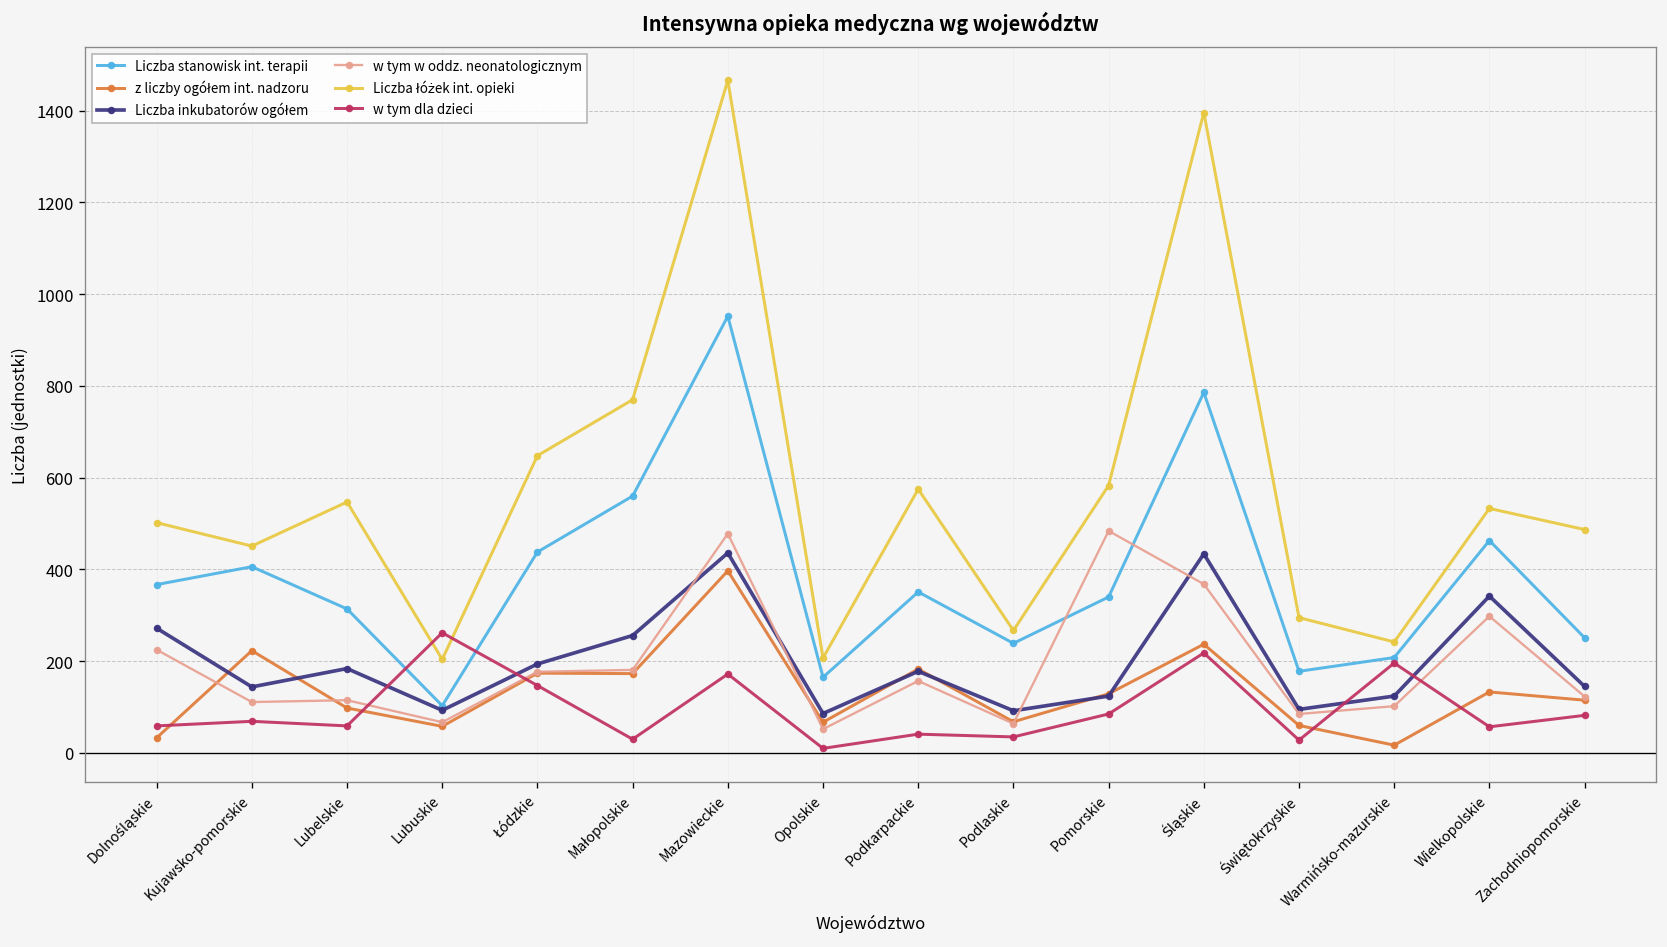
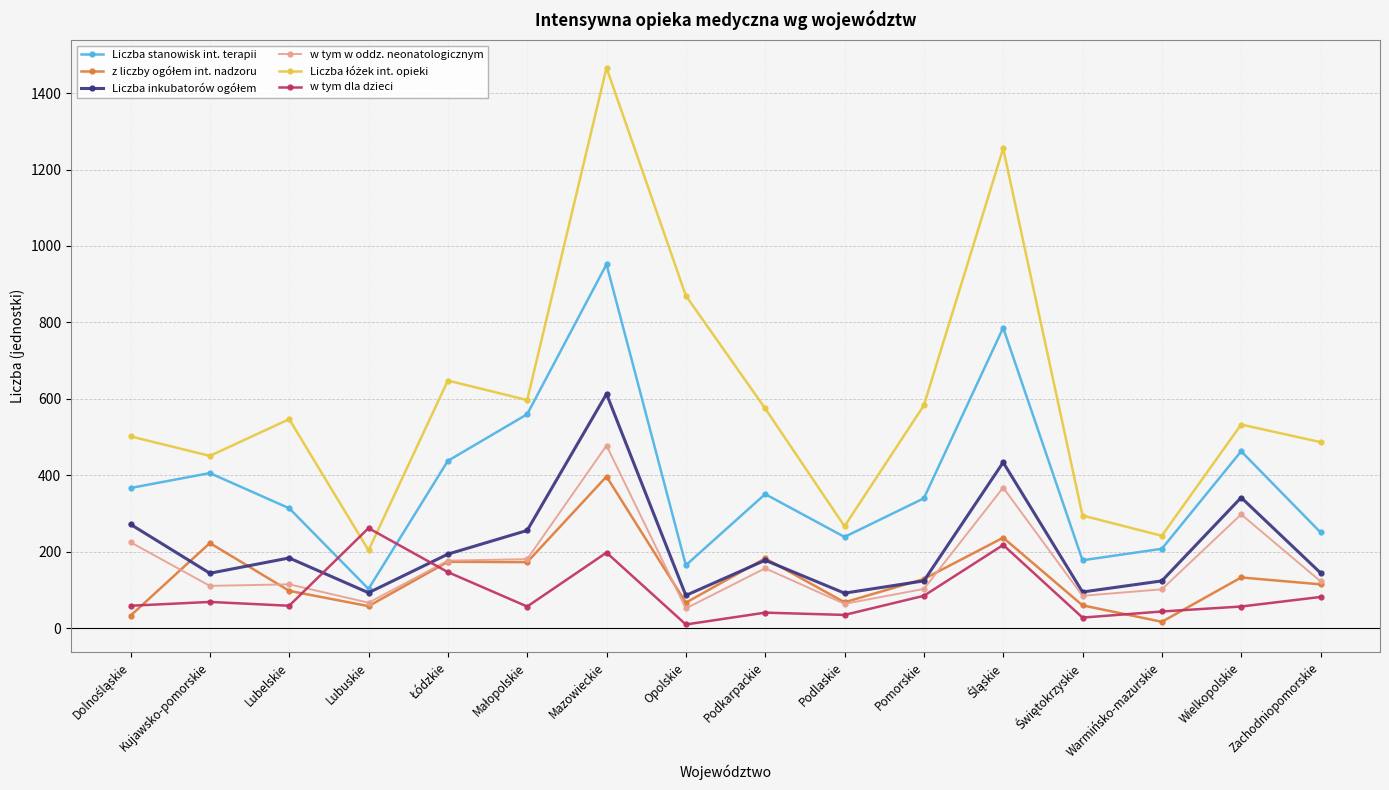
  {
    "Liczba stanowisk int. terapii": {
      "Dolnośląskie": 370,
      "Kujawsko-pomorskie": 410,
      "Lubelskie": 310,
      "Lubuskie": 100,
      "Łódzkie": 440,
      "Małopolskie": 560,
      "Mazowieckie": 950,
      "Opolskie": 170,
      "Podkarpackie": 350,
      "Podlaskie": 240,
      "Pomorskie": 340,
      "Śląskie": 790,
      "Świętokrzyskie": 180,
      "Warmińsko-mazurskie": 210,
      "Wielkopolskie": 460,
      "Zachodniopomorskie": 250
    },
    "z liczby ogółem int. nadzoru": {
      "Dolnośląskie": 30,
      "Kujawsko-pomorskie": 220,
      "Lubelskie": 100,
      "Lubuskie": 60,
      "Małopolskie": 170,
      "Mazowieckie": 400,
      "Opolskie": 70,
      "Śląskie": 240,
      "Świętokrzyskie": 60,
      "Warmińsko-mazurskie": 20,
      "Wielkopolskie": 130,
      "Zachodniopomorskie": 120
    },
    "Liczba inkubatorów ogółem": {
      "Dolnośląskie": 270,
      "Kujawsko-pomorskie": 140,
      "Lubelskie": 180,
      "Lubuskie": 90,
      "Łódzkie": 190,
      "Małopolskie": 260,
-     "Mazowieckie": 440,
+     "Mazowieckie": 610,
      "Opolskie": 90,
      "Podlaskie": 90,
      "Śląskie": 430,
      "Świętokrzyskie": 100,
      "Warmińsko-mazurskie": 120,
      "Wielkopolskie": 340,
      "Zachodniopomorskie": 150
    },
    "w tym w oddz. neonatologicznym": {
      "Dolnośląskie": 230,
      "Kujawsko-pomorskie": 110,
      "Lubelskie": 120,
      "Lubuskie": 70,
      "Małopolskie": 180,
      "Mazowieckie": 480,
      "Opolskie": 50,
      "Podkarpackie": 160,
-     "Pomorskie": 480,
+     "Pomorskie": 100,
      "Śląskie": 370,
      "Świętokrzyskie": 90,
      "Warmińsko-mazurskie": 100,
      "Wielkopolskie": 300,
      "Zachodniopomorskie": 120
    },
    "Liczba łóżek int. opieki": {
      "Dolnośląskie": 500,
      "Kujawsko-pomorskie": 450,
      "Lubelskie": 550,
      "Lubuskie": 200,
      "Łódzkie": 650,
-     "Małopolskie": 770,
+     "Małopolskie": 600,
      "Mazowieckie": 1470,
-     "Opolskie": 210,
+     "Opolskie": 870,
      "Podkarpackie": 580,
      "Podlaskie": 270,
      "Pomorskie": 580,
-     "Śląskie": 1400,
+     "Śląskie": 1260,
      "Świętokrzyskie": 300,
      "Warmińsko-mazurskie": 240,
      "Wielkopolskie": 530,
      "Zachodniopomorskie": 490
    },
    "w tym dla dzieci": {
      "Dolnośląskie": 60,
      "Kujawsko-pomorskie": 70,
      "Lubelskie": 60,
      "Lubuskie": 260,
      "Łódzkie": 150,
-     "Małopolskie": 30,
-     "Mazowieckie": 170,
+     "Małopolskie": 60,
+     "Mazowieckie": 200,
      "Opolskie": 10,
      "Podkarpackie": 40,
      "Podlaskie": 40,
      "Pomorskie": 90,
      "Śląskie": 220,
      "Świętokrzyskie": 30,
-     "Warmińsko-mazurskie": 200,
+     "Warmińsko-mazurskie": 40,
      "Wielkopolskie": 60,
      "Zachodniopomorskie": 80
    }
  }
